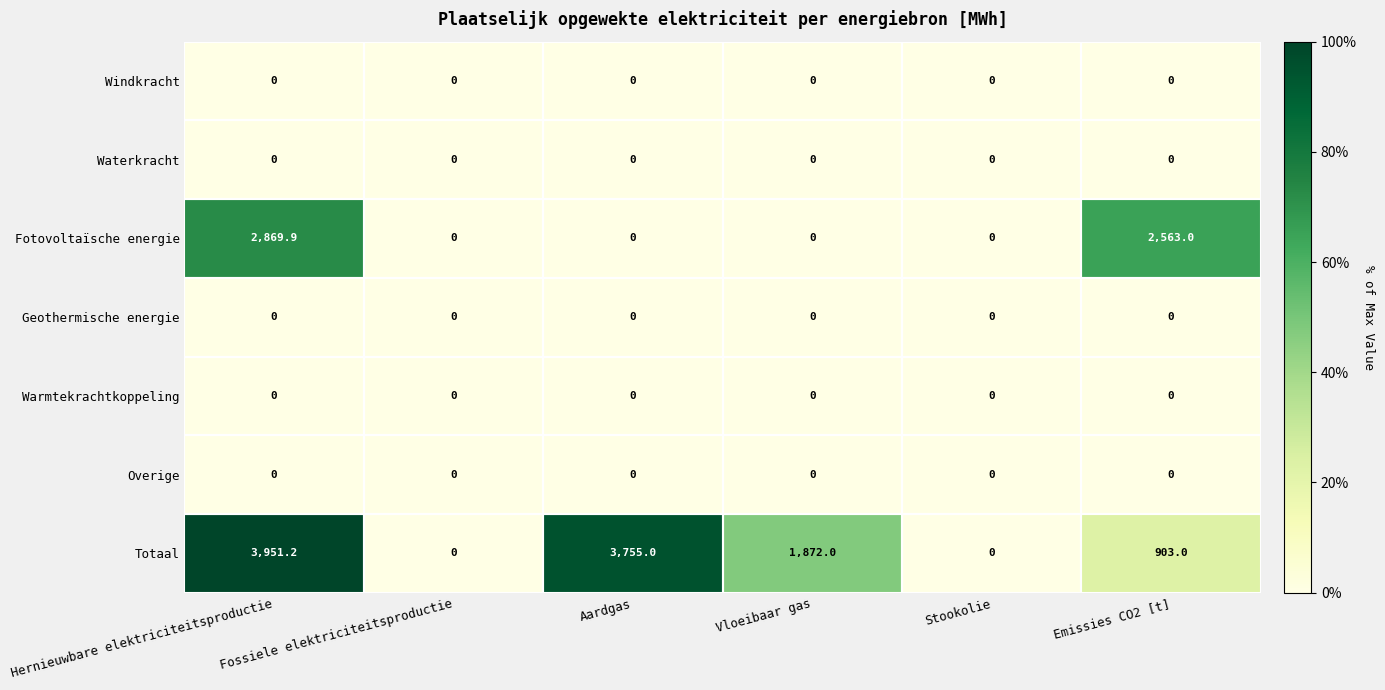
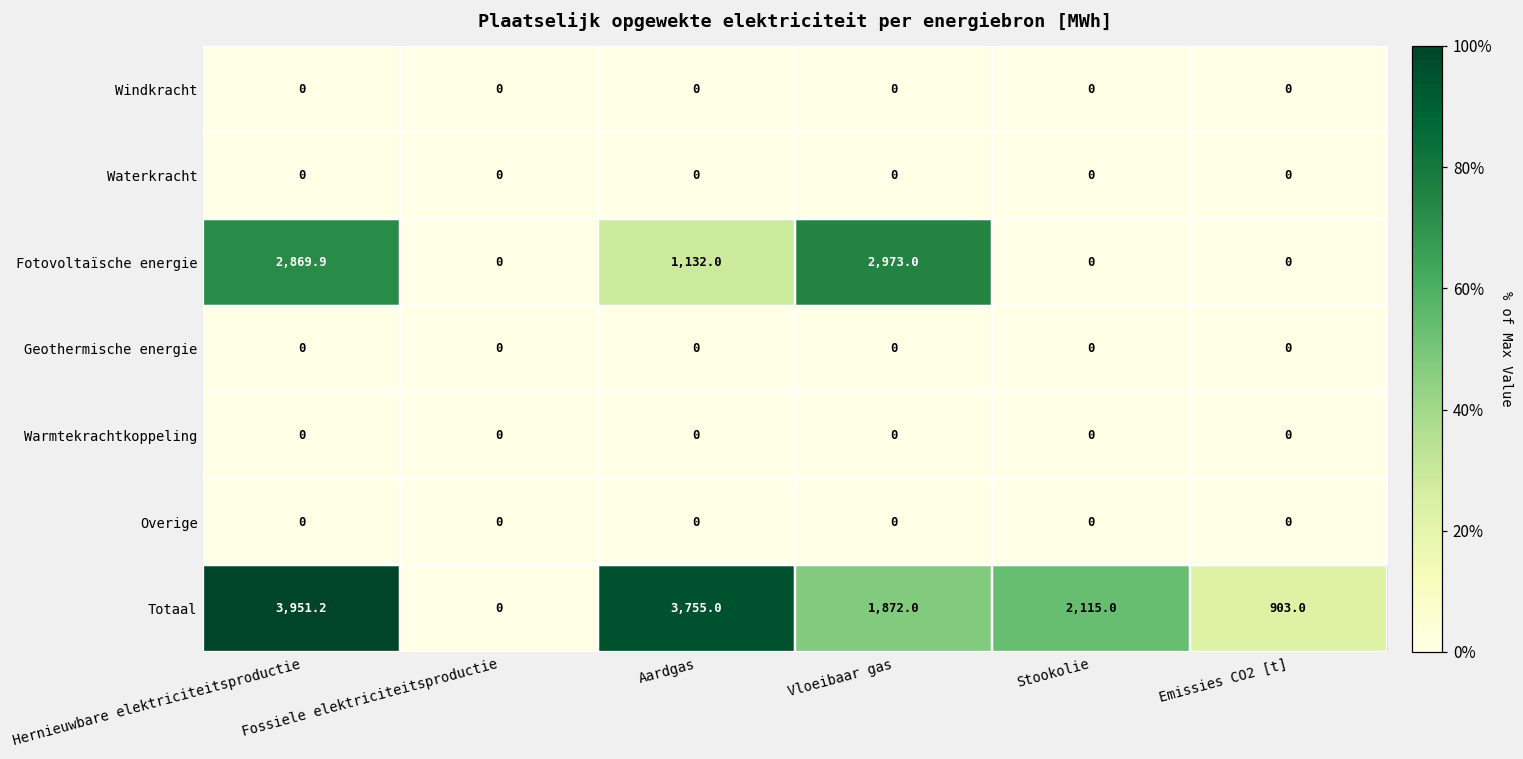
  {
    "Windkracht": {
      "Hernieuwbare elektriciteitsproductie": "0",
      "Fossiele elektriciteitsproductie": "0",
      "Aardgas": "0",
      "Vloeibaar gas": "0",
      "Stookolie": "0",
      "Emissies CO2 [t]": "0"
    },
    "Waterkracht": {
      "Hernieuwbare elektriciteitsproductie": "0",
      "Fossiele elektriciteitsproductie": "0",
      "Aardgas": "0",
      "Vloeibaar gas": "0",
      "Stookolie": "0",
      "Emissies CO2 [t]": "0"
    },
    "Fotovoltaïsche energie": {
      "Hernieuwbare elektriciteitsproductie": "2,869.9",
      "Fossiele elektriciteitsproductie": "0",
-     "Aardgas": "0",
-     "Vloeibaar gas": "0",
+     "Aardgas": "1,132.0",
+     "Vloeibaar gas": "2,973.0",
      "Stookolie": "0",
-     "Emissies CO2 [t]": "2,563.0"
+     "Emissies CO2 [t]": "0"
    },
    "Geothermische energie": {
      "Hernieuwbare elektriciteitsproductie": "0",
      "Fossiele elektriciteitsproductie": "0",
      "Aardgas": "0",
      "Vloeibaar gas": "0",
      "Stookolie": "0",
      "Emissies CO2 [t]": "0"
    },
    "Warmtekrachtkoppeling": {
      "Hernieuwbare elektriciteitsproductie": "0",
      "Fossiele elektriciteitsproductie": "0",
      "Aardgas": "0",
      "Vloeibaar gas": "0",
      "Stookolie": "0",
      "Emissies CO2 [t]": "0"
    },
    "Overige": {
      "Hernieuwbare elektriciteitsproductie": "0",
      "Fossiele elektriciteitsproductie": "0",
      "Aardgas": "0",
      "Vloeibaar gas": "0",
      "Stookolie": "0",
      "Emissies CO2 [t]": "0"
    },
    "Totaal": {
      "Hernieuwbare elektriciteitsproductie": "3,951.2",
      "Fossiele elektriciteitsproductie": "0",
      "Aardgas": "3,755.0",
      "Vloeibaar gas": "1,872.0",
-     "Stookolie": "0",
+     "Stookolie": "2,115.0",
      "Emissies CO2 [t]": "903.0"
    }
  }
